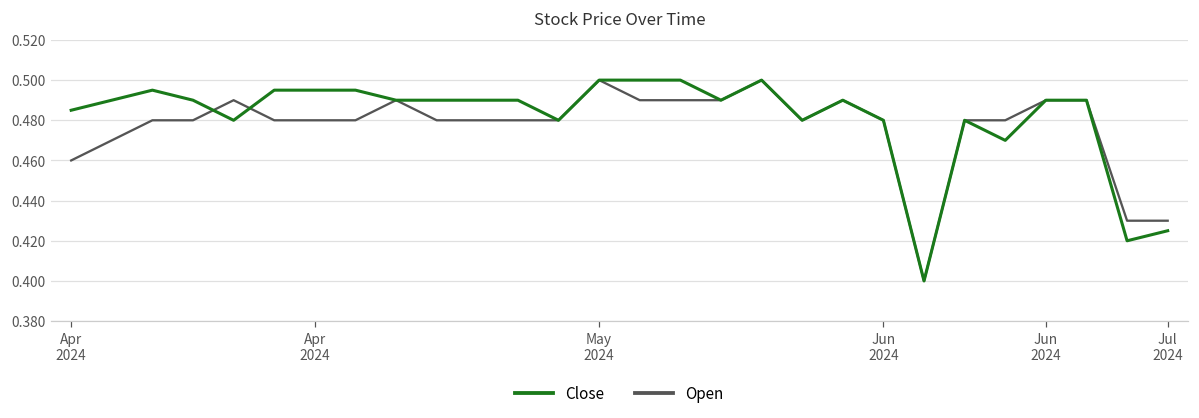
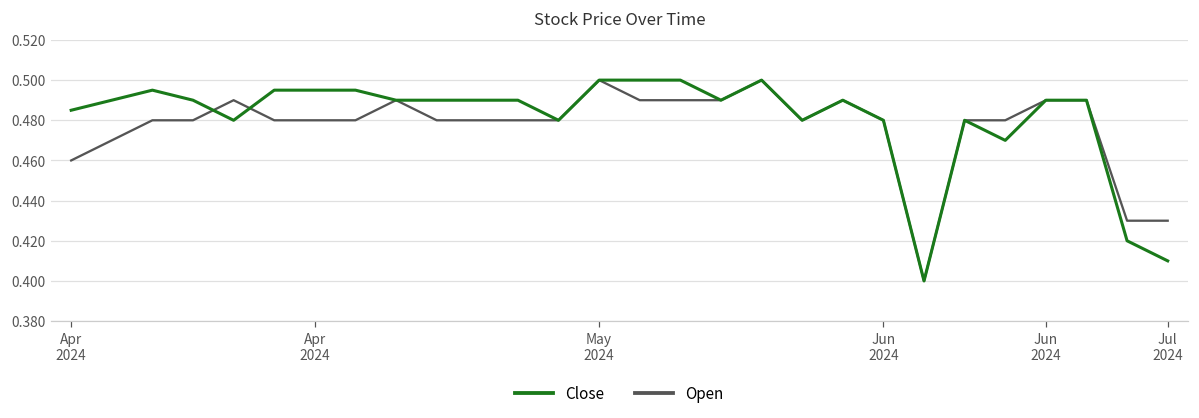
  {
    "Close": {
-     "Jul 2024": 0.425
+     "Jul 2024": 0.410
    },
    "Open": {
      "Jul 2024": 0.430
    }
  }
